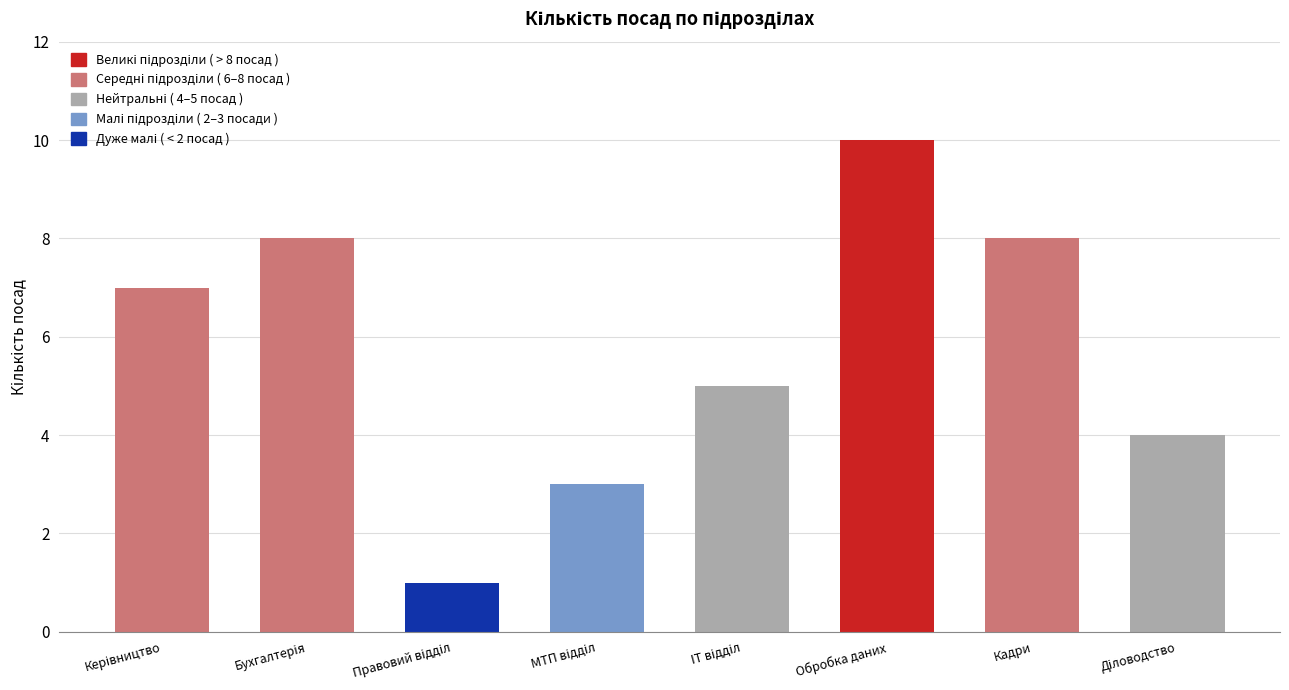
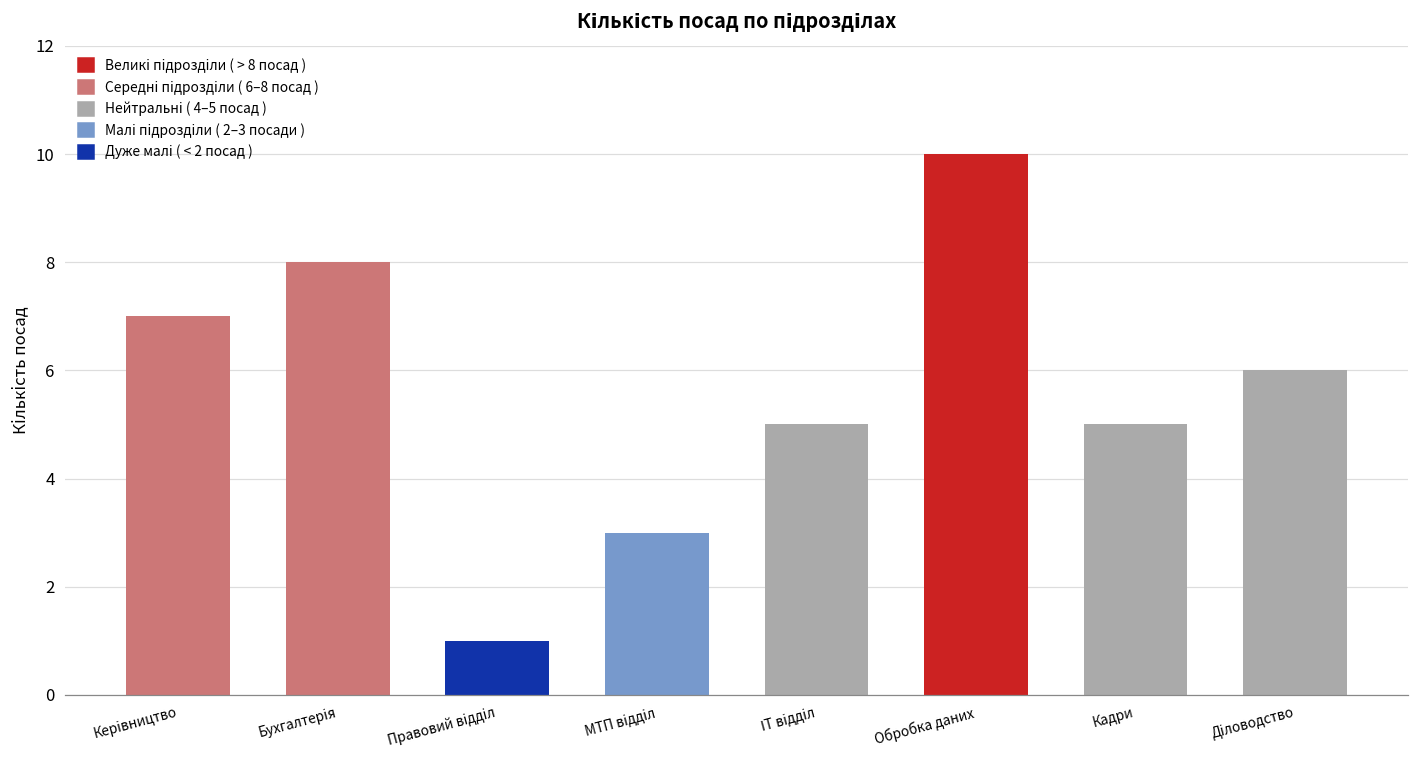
  {
    "Керівництво": 7,
    "Бухгалтерія": 8,
    "Правовий відділ": 1,
    "МТП відділ": 3,
    "ІТ відділ": 5,
    "Обробка даних": 10,
-   "Кадри": 8,
-   "Діловодство": 4
+   "Кадри": 5,
+   "Діловодство": 6
  }
